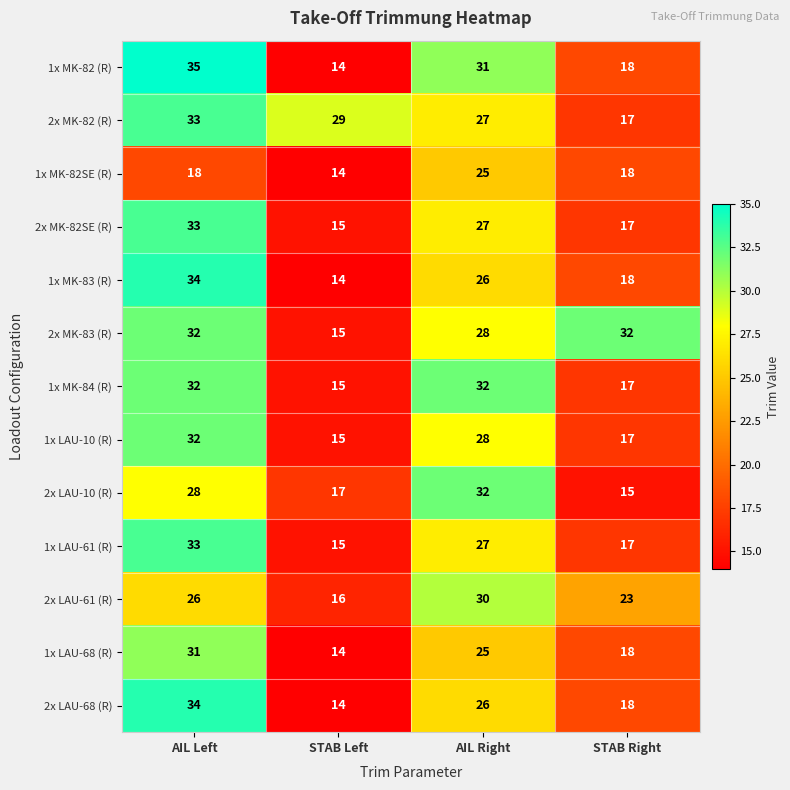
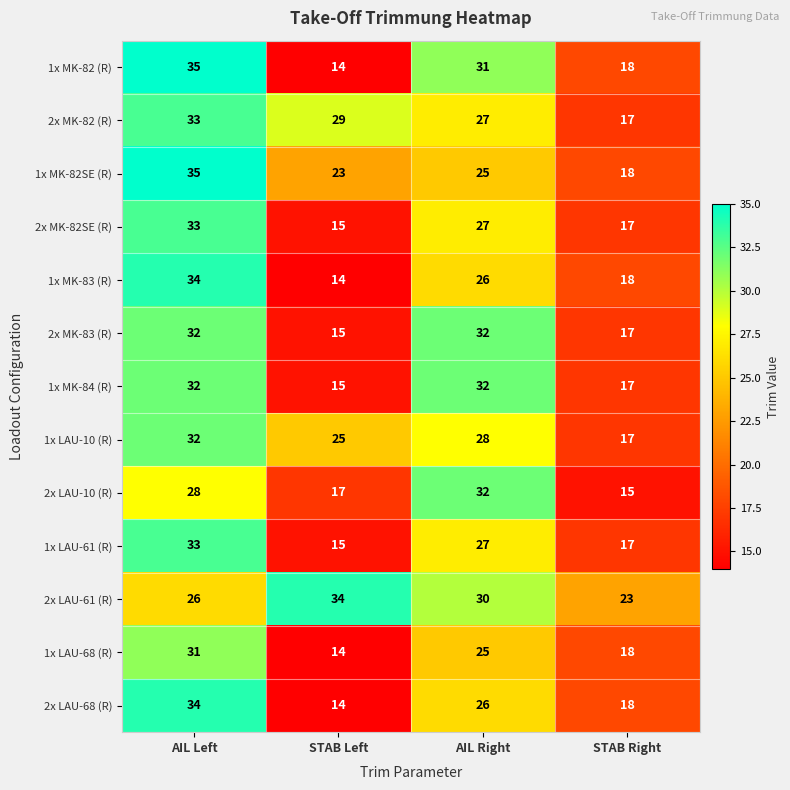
  {
    "1x MK-82 (R)": {
      "AIL Left": 35,
      "STAB Left": 14,
      "AIL Right": 31,
      "STAB Right": 18
    },
    "2x MK-82 (R)": {
      "AIL Left": 33,
      "STAB Left": 29,
      "AIL Right": 27,
      "STAB Right": 17
    },
    "1x MK-82SE (R)": {
-     "AIL Left": 18,
-     "STAB Left": 14,
+     "AIL Left": 35,
+     "STAB Left": 23,
      "AIL Right": 25,
      "STAB Right": 18
    },
    "2x MK-82SE (R)": {
      "AIL Left": 33,
      "STAB Left": 15,
      "AIL Right": 27,
      "STAB Right": 17
    },
    "1x MK-83 (R)": {
      "AIL Left": 34,
      "STAB Left": 14,
      "AIL Right": 26,
      "STAB Right": 18
    },
    "2x MK-83 (R)": {
      "AIL Left": 32,
      "STAB Left": 15,
-     "AIL Right": 28,
-     "STAB Right": 32
+     "AIL Right": 32,
+     "STAB Right": 17
    },
    "1x MK-84 (R)": {
      "AIL Left": 32,
      "STAB Left": 15,
      "AIL Right": 32,
      "STAB Right": 17
    },
    "1x LAU-10 (R)": {
      "AIL Left": 32,
-     "STAB Left": 15,
+     "STAB Left": 25,
      "AIL Right": 28,
      "STAB Right": 17
    },
    "2x LAU-10 (R)": {
      "AIL Left": 28,
      "STAB Left": 17,
      "AIL Right": 32,
      "STAB Right": 15
    },
    "1x LAU-61 (R)": {
      "AIL Left": 33,
      "STAB Left": 15,
      "AIL Right": 27,
      "STAB Right": 17
    },
    "2x LAU-61 (R)": {
      "AIL Left": 26,
-     "STAB Left": 16,
+     "STAB Left": 34,
      "AIL Right": 30,
      "STAB Right": 23
    },
    "1x LAU-68 (R)": {
      "AIL Left": 31,
      "STAB Left": 14,
      "AIL Right": 25,
      "STAB Right": 18
    },
    "2x LAU-68 (R)": {
      "AIL Left": 34,
      "STAB Left": 14,
      "AIL Right": 26,
      "STAB Right": 18
    }
  }
